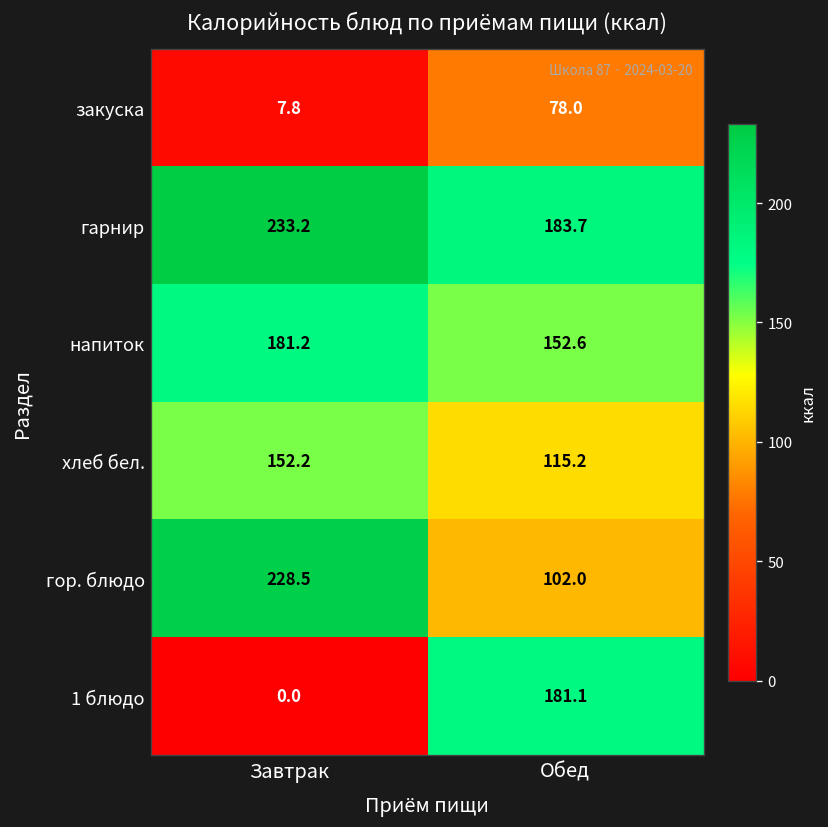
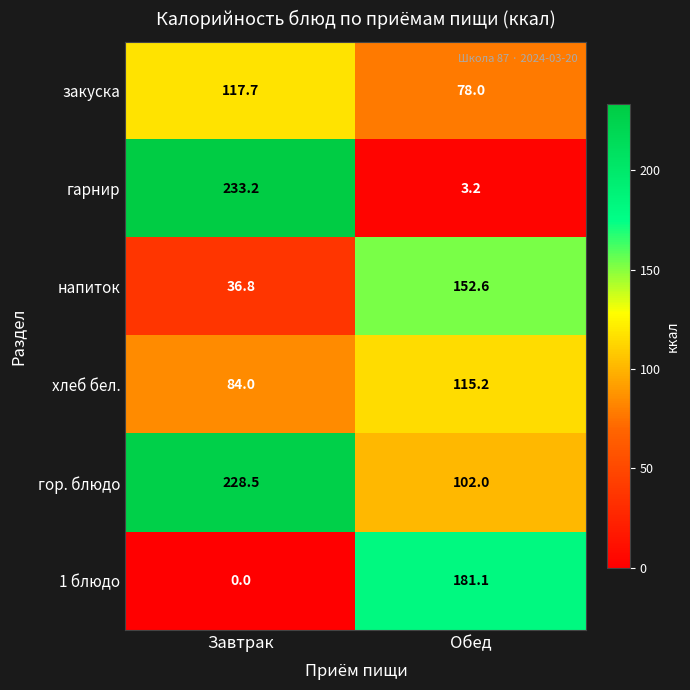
  {
    "закуска": {
-     "Завтрак": 7.8
+     "Завтрак": 117.7
    },
    "гарнир": {
      "Завтрак": 233.2,
-     "Обед": 183.7
+     "Обед": 3.2
    },
    "напиток": {
-     "Завтрак": 181.2,
+     "Завтрак": 36.8,
      "Обед": 152.6
    },
    "хлеб бел.": {
-     "Завтрак": 152.2,
+     "Завтрак": 84.0,
      "Обед": 115.2
    },
    "гор. блюдо": {
      "Завтрак": 228.5,
      "Обед": 102.0
    },
    "1 блюдо": {
      "Завтрак": 0.0,
      "Обед": 181.1
    }
  }
